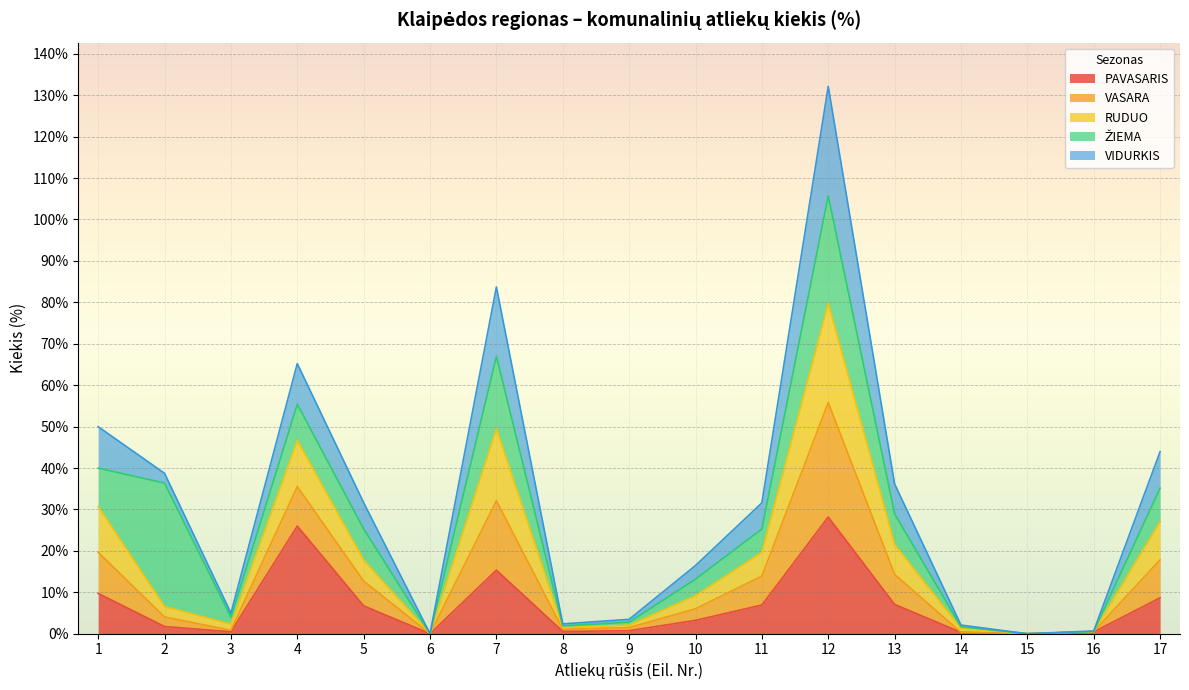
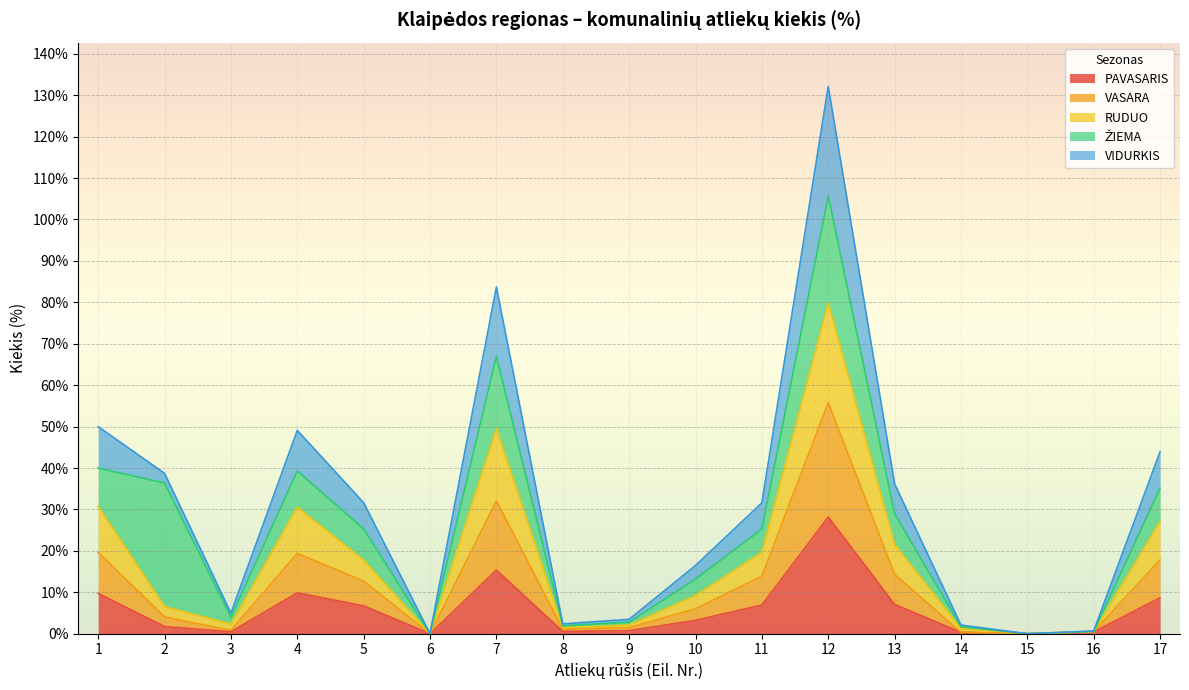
  {
    "PAVASARIS": {
      "1": "10%",
      "2": "2%",
-     "4": "26%",
+     "4": "10%",
      "5": "7%",
      "7": "15%",
      "9": "1%",
      "10": "3%",
      "11": "7%",
      "12": "28%",
      "13": "7%",
      "17": "9%"
    },
    "ŽIEMA": {
      "1": "9%",
      "2": "30%",
      "3": "2%",
      "4": "9%",
      "5": "8%",
      "7": "17%",
      "9": "1%",
      "10": "4%",
      "11": "6%",
      "12": "26%",
      "13": "7%",
      "17": "8%"
    },
    "VIDURKIS": {
      "1": "10%",
      "2": "2%",
      "3": "1%",
      "4": "10%",
      "5": "6%",
      "7": "17%",
      "9": "1%",
      "10": "3%",
      "11": "6%",
      "12": "26%",
      "13": "7%",
      "17": "9%"
    }
  }
